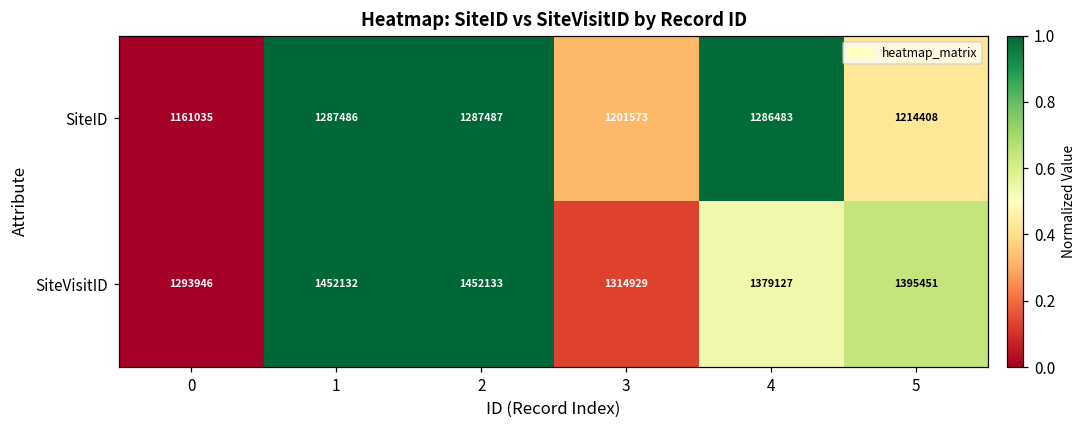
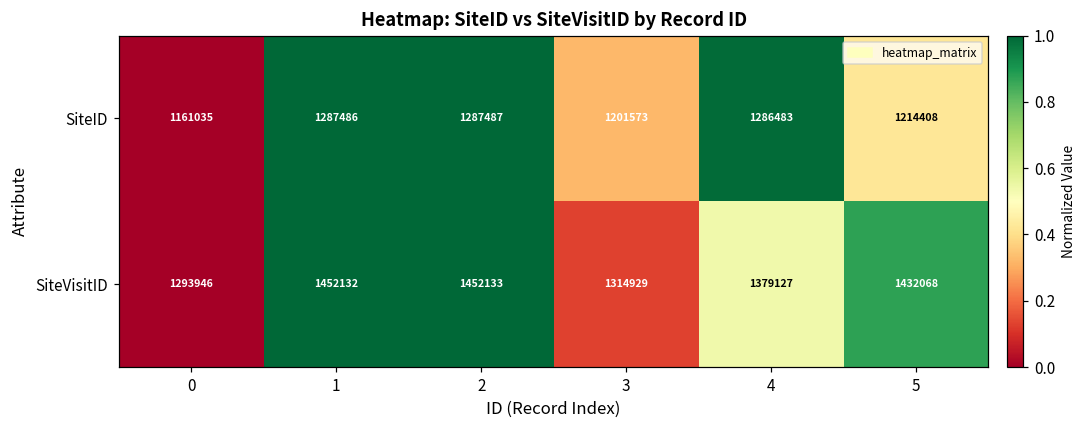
  {
    "SiteID": {
      "0": 1161035,
      "1": 1287486,
      "2": 1287487,
      "3": 1201573,
      "4": 1286483,
      "5": 1214408
    },
    "SiteVisitID": {
      "0": 1293946,
      "1": 1452132,
      "2": 1452133,
      "3": 1314929,
      "4": 1379127,
-     "5": 1395451
+     "5": 1432068
    }
  }
